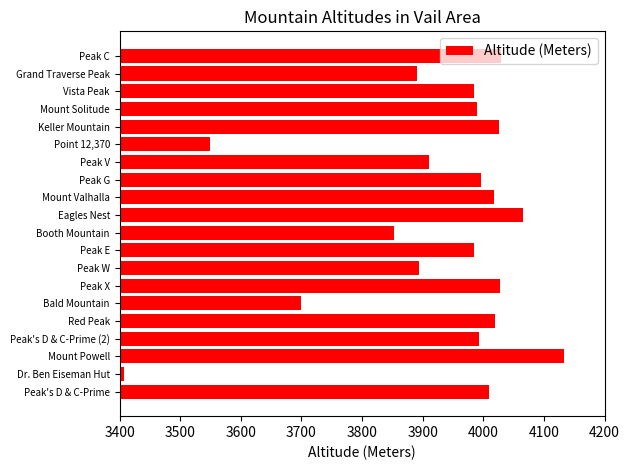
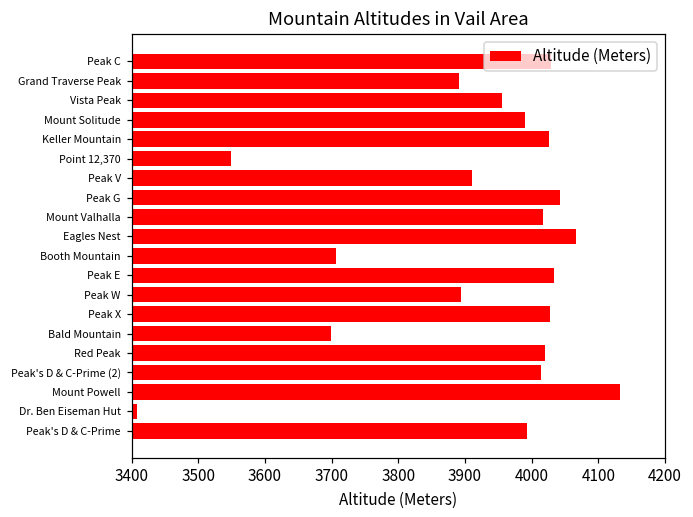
  {
    "Grand Traverse Peak": 3890,
-   "Vista Peak": 3990,
+   "Vista Peak": 3960,
    "Mount Solitude": 3990,
    "Keller Mountain": 4030,
    "Point 12,370": 3550,
    "Peak V": 3910,
-   "Peak G": 4000,
+   "Peak G": 4040,
    "Mount Valhalla": 4020,
    "Eagles Nest": 4070,
-   "Booth Mountain": 3850,
-   "Peak E": 3990,
+   "Booth Mountain": 3710,
+   "Peak E": 4030,
    "Peak W": 3890,
    "Peak X": 4030,
    "Bald Mountain": 3700,
    "Red Peak": 4020,
-   "Peak's D & C-Prime (2)": 3990,
+   "Peak's D & C-Prime (2)": 4010,
    "Mount Powell": 4130,
    "Dr. Ben Eiseman Hut": 3410,
-   "Peak's D & C-Prime": 4010
+   "Peak's D & C-Prime": 3990
  }
